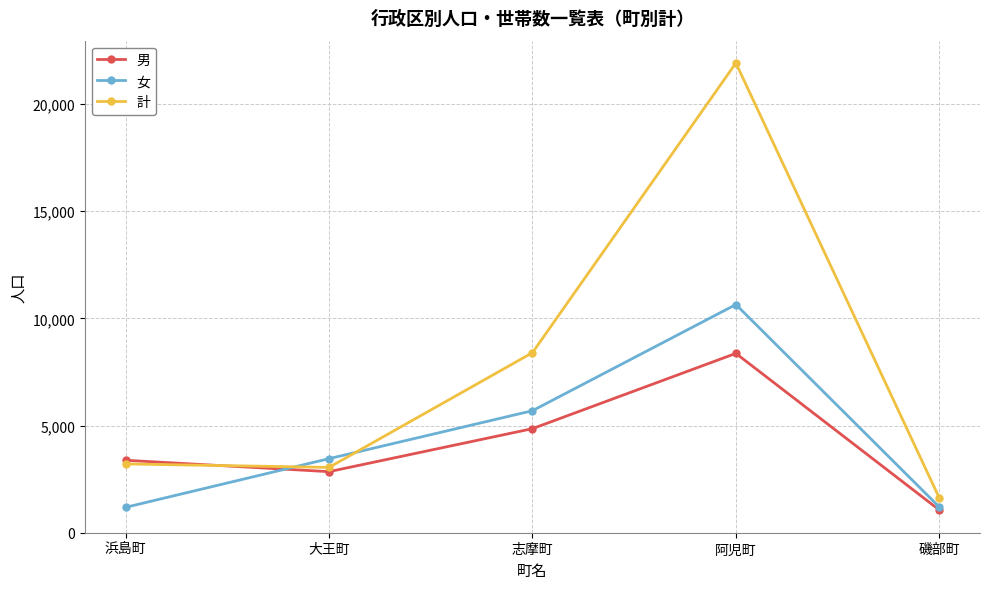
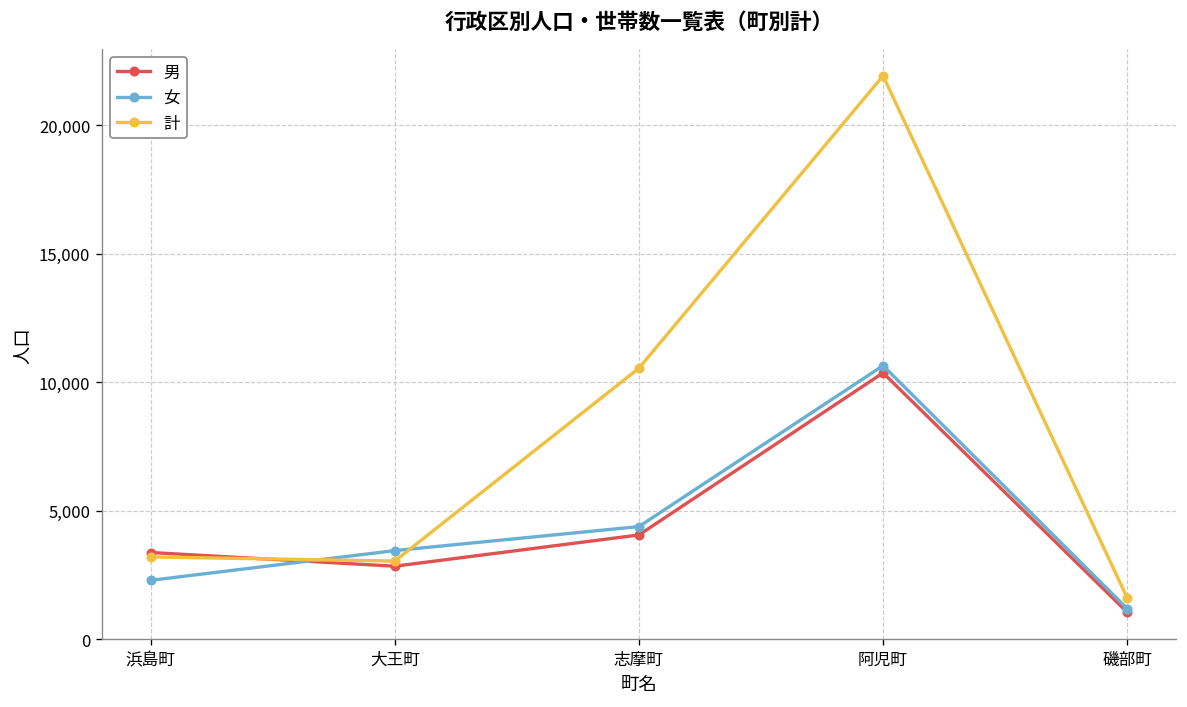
  {
    "男": {
      "浜島町": "3,400",
      "大王町": "2,800",
-     "志摩町": "4,900",
-     "阿児町": "8,400",
+     "志摩町": "4,100",
+     "阿児町": "10,400",
      "磯部町": "1,100"
    },
    "女": {
-     "浜島町": "1,200",
+     "浜島町": "2,300",
      "大王町": "3,500",
-     "志摩町": "5,700",
+     "志摩町": "4,400",
      "阿児町": "10,600",
      "磯部町": "1,200"
    },
    "計": {
      "浜島町": "3,200",
      "大王町": "3,000",
-     "志摩町": "8,400",
+     "志摩町": "10,500",
      "阿児町": "21,900",
      "磯部町": "1,600"
    }
  }
